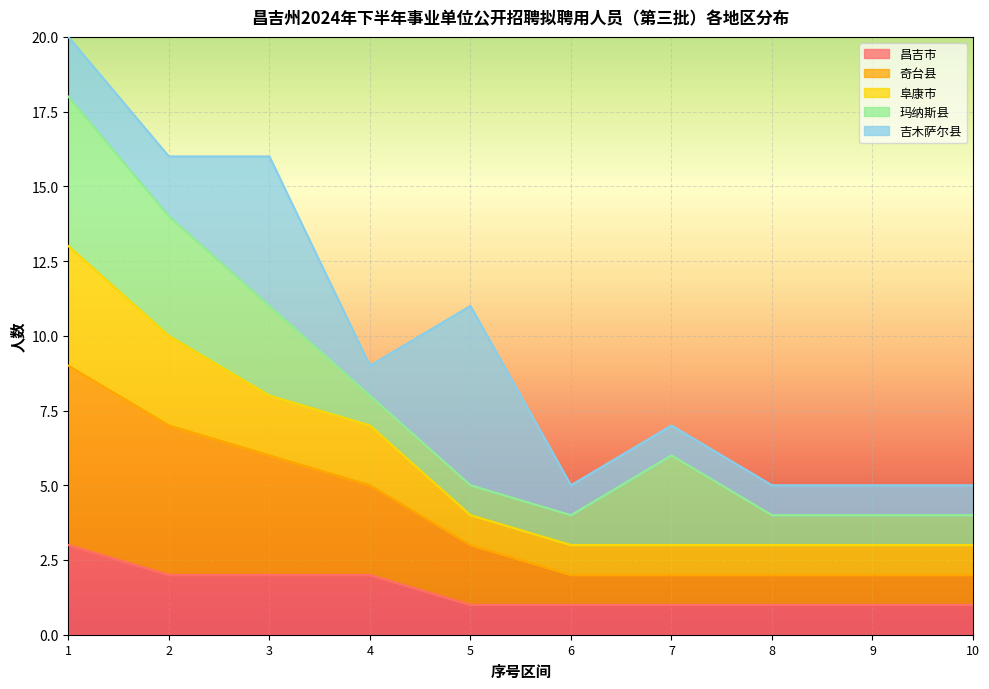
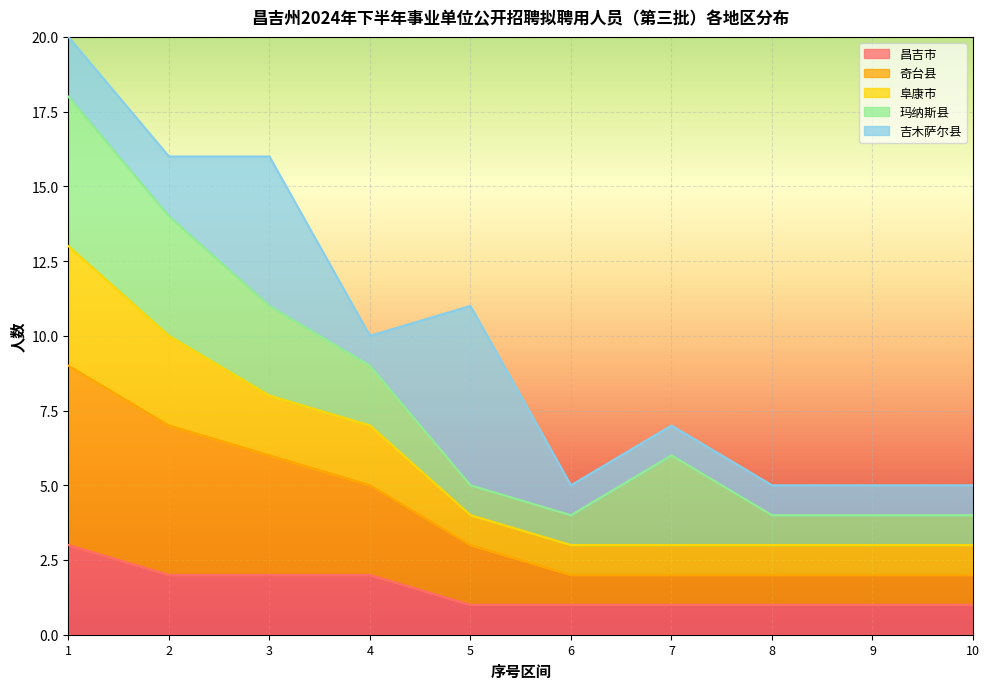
  {
    "昌吉市": {
      "1": 3,
      "2": 2,
      "3": 2,
      "4": 2,
      "5": 1,
      "6": 1,
      "7": 1,
      "8": 1,
      "9": 1,
      "10": 1
    },
    "玛纳斯县": {
      "1": 5,
      "2": 4,
      "3": 3,
-     "4": 1,
+     "4": 2,
      "5": 1,
      "6": 1,
      "7": 3,
      "8": 1,
      "9": 1,
      "10": 1
    },
    "吉木萨尔县": {
      "1": 2,
      "2": 2,
      "3": 5,
      "4": 1,
      "5": 6,
      "6": 1,
      "7": 1,
      "8": 1,
      "9": 1,
      "10": 1
    }
  }
